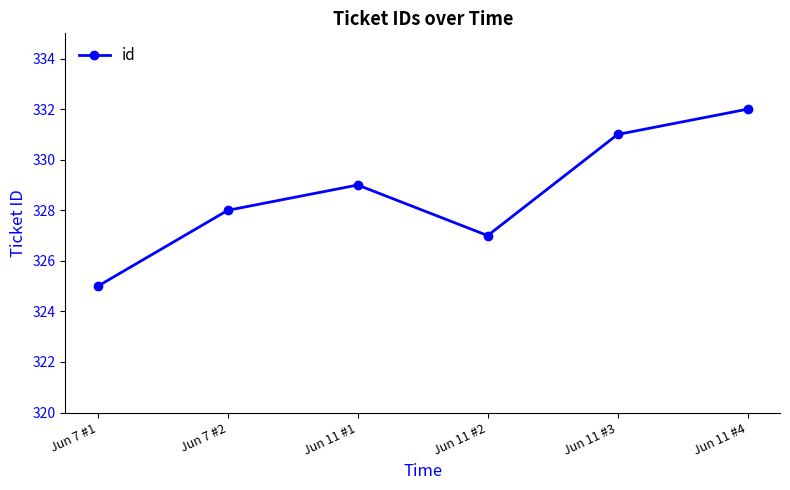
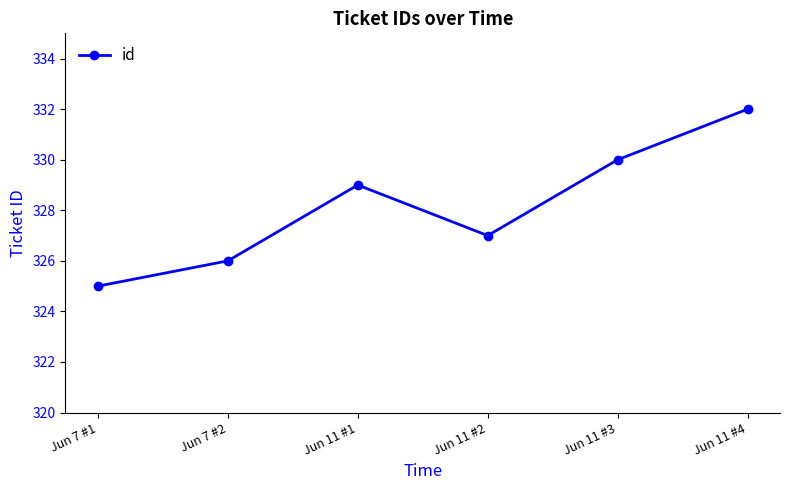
  {
    "Jun 7 #1": 325,
-   "Jun 7 #2": 328,
+   "Jun 7 #2": 326,
    "Jun 11 #1": 329,
    "Jun 11 #2": 327,
-   "Jun 11 #3": 331,
+   "Jun 11 #3": 330,
    "Jun 11 #4": 332
  }
